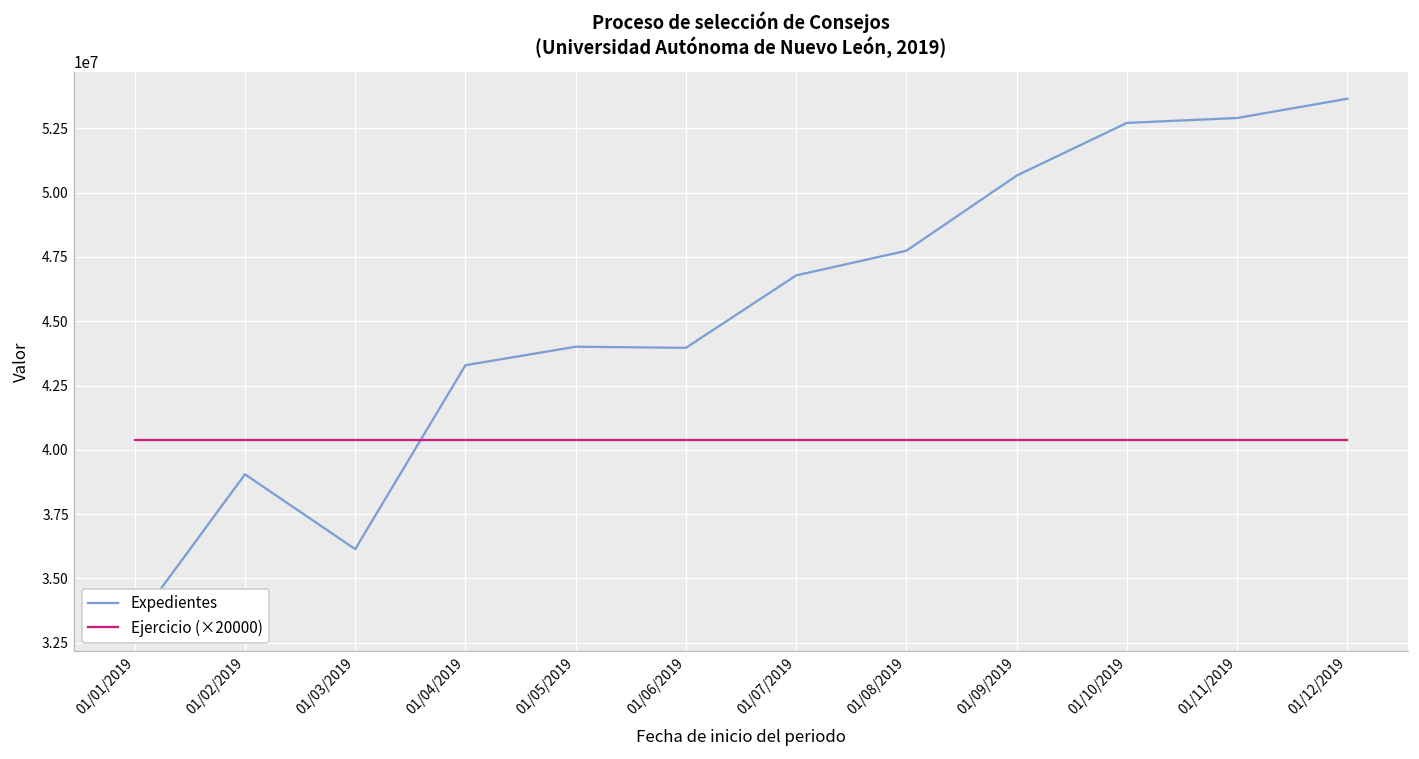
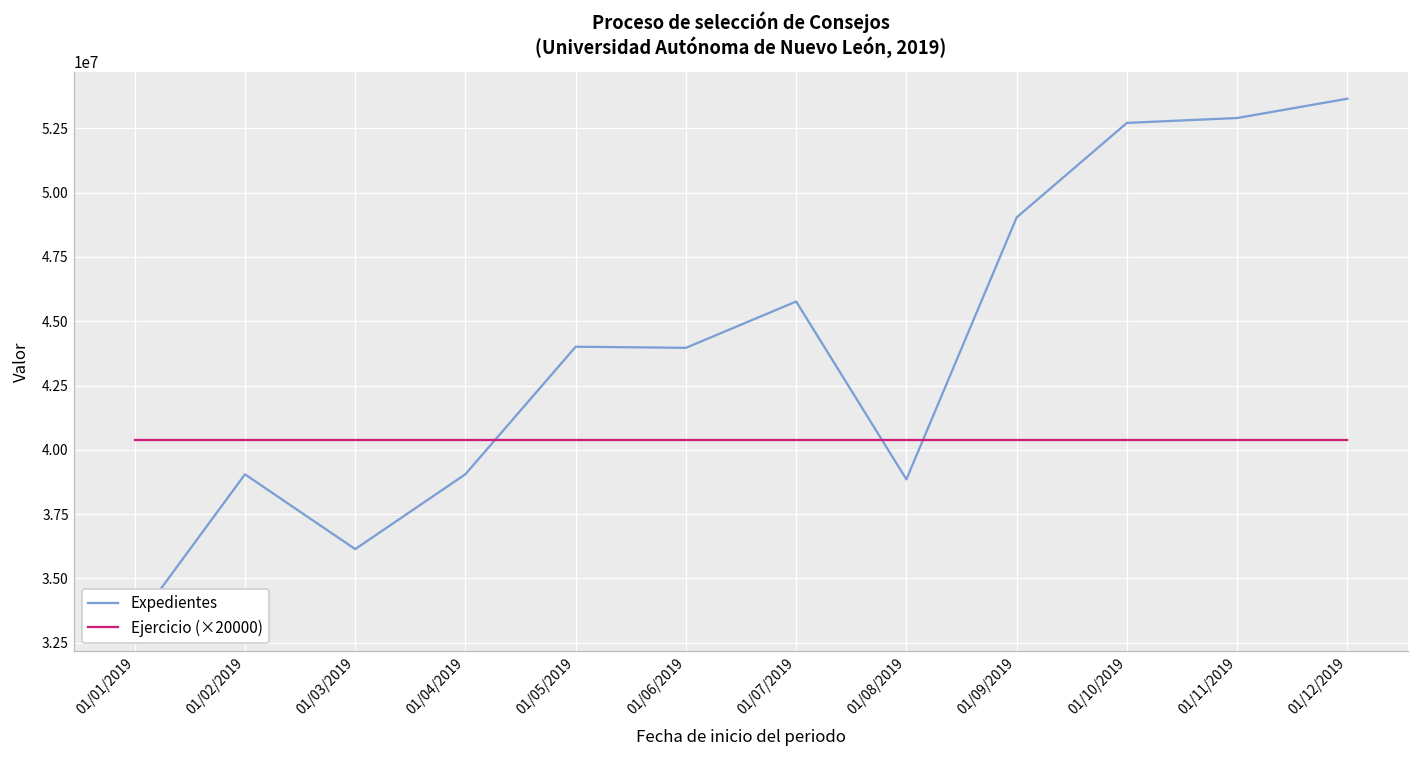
  {
    "Expedientes": {
      "01/02/2019": 39000000,
      "01/03/2019": 36100000,
-     "01/04/2019": 43300000,
+     "01/04/2019": 39100000,
      "01/05/2019": 44000000,
      "01/06/2019": 44000000,
-     "01/07/2019": 46800000,
-     "01/08/2019": 47700000,
-     "01/09/2019": 50700000,
+     "01/07/2019": 45800000,
+     "01/08/2019": 38900000,
+     "01/09/2019": 49000000,
      "01/10/2019": 52700000,
      "01/11/2019": 52900000,
      "01/12/2019": 53600000
    },
    "Ejercicio (×20000)": {
      "01/01/2019": 40400000,
      "01/02/2019": 40400000,
      "01/03/2019": 40400000,
      "01/04/2019": 40400000,
      "01/05/2019": 40400000,
      "01/06/2019": 40400000,
      "01/07/2019": 40400000,
      "01/08/2019": 40400000,
      "01/09/2019": 40400000,
      "01/10/2019": 40400000,
      "01/11/2019": 40400000,
      "01/12/2019": 40400000
    }
  }
